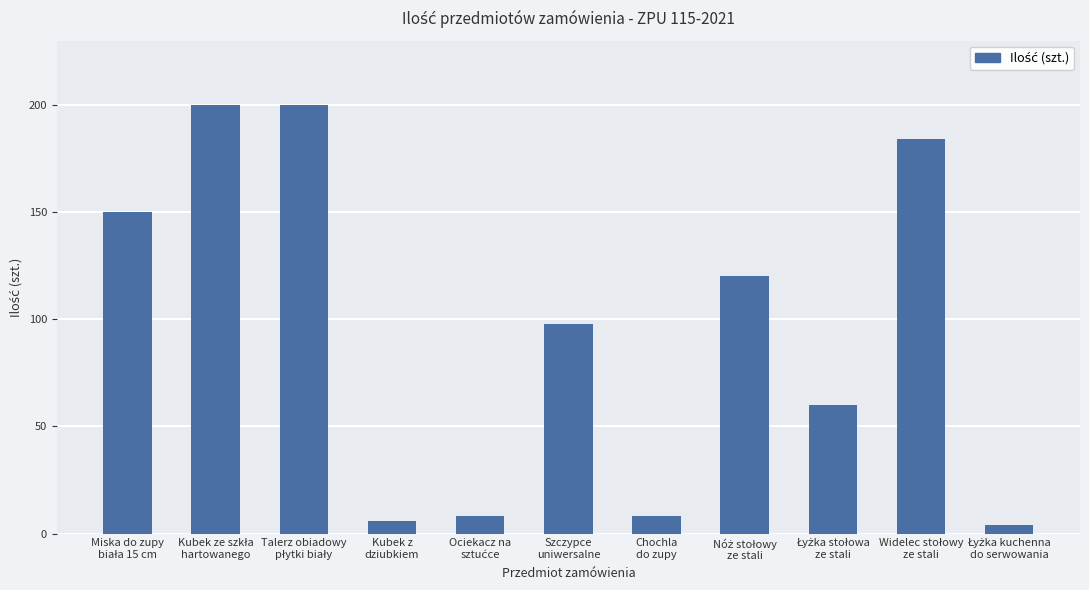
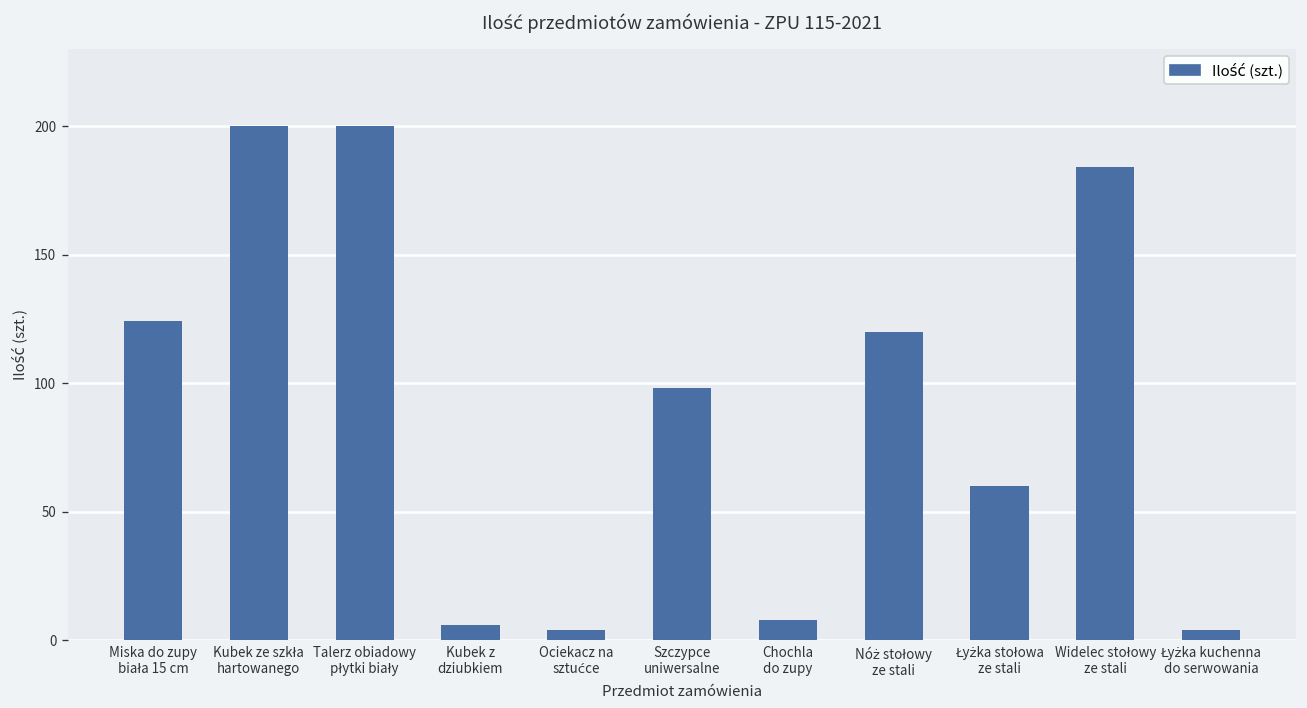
  {
-   "Miska do zupy biała 15 cm": 150,
+   "Miska do zupy biała 15 cm": 124,
    "Kubek ze szkła hartowanego": 200,
    "Talerz obiadowy płytki biały": 200,
    "Kubek z dziubkiem": 6,
-   "Ociekacz na sztućce": 8,
+   "Ociekacz na sztućce": 4,
    "Szczypce uniwersalne": 98,
    "Chochla do zupy": 8,
    "Nóż stołowy ze stali": 120,
    "Łyżka stołowa ze stali": 60,
    "Widelec stołowy ze stali": 184,
    "Łyżka kuchenna do serwowania": 4
  }
